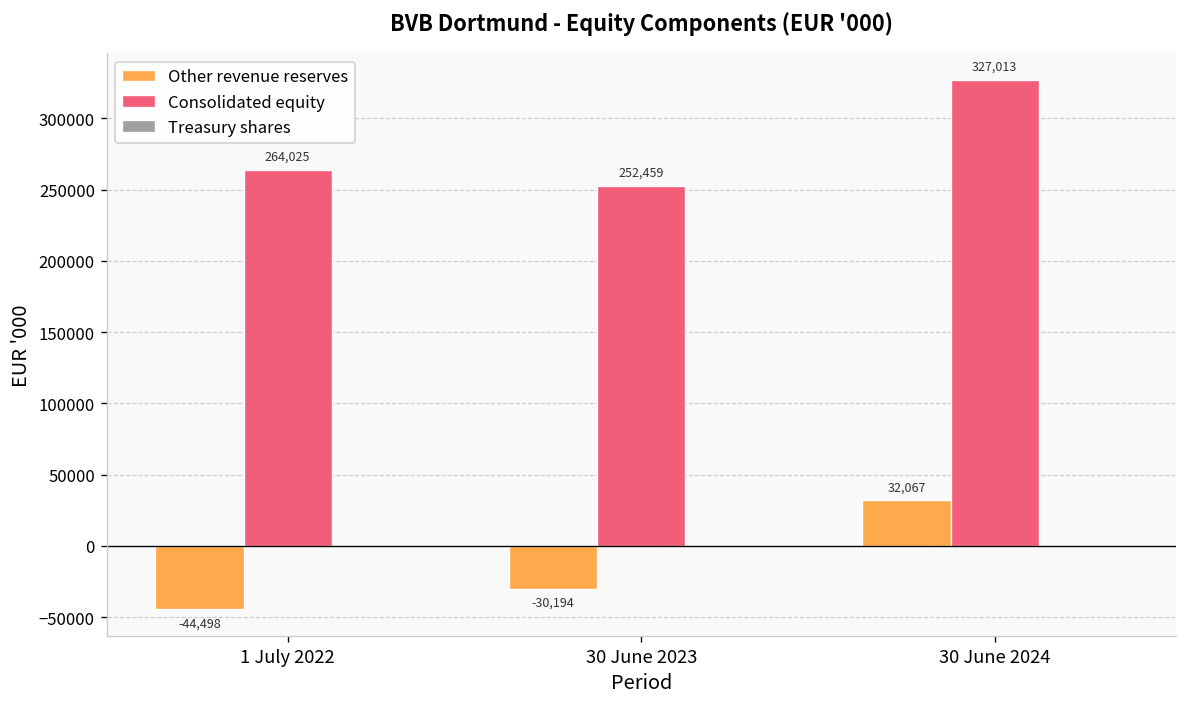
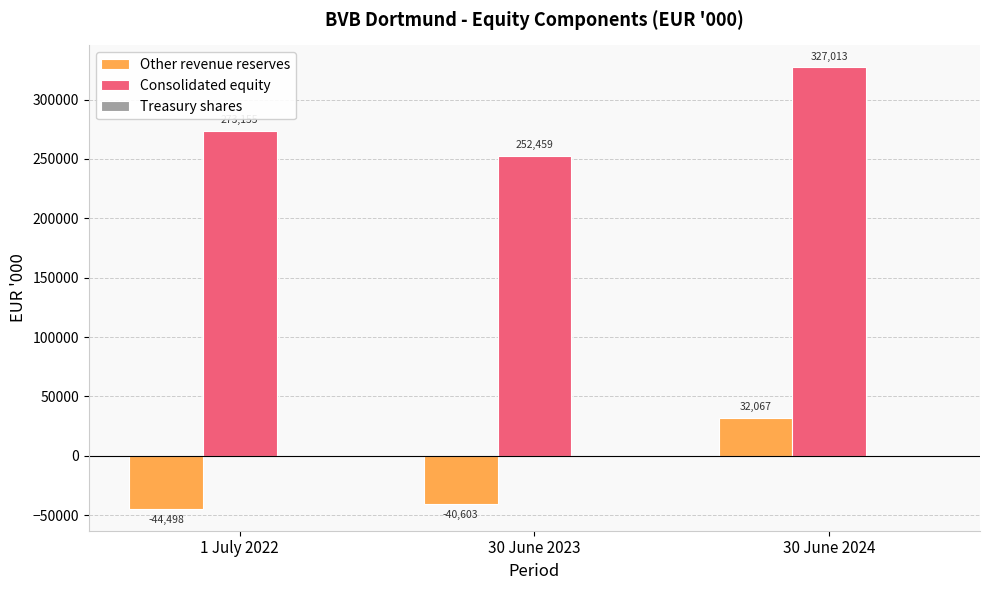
  {
    "Other revenue reserves": {
      "1 July 2022": "-44,498",
-     "30 June 2023": "-30,194",
+     "30 June 2023": "-40,603",
      "30 June 2024": "32,067"
    },
    "Consolidated equity": {
-     "1 July 2022": "264000"
+     "1 July 2022": "273000"
    }
  }
